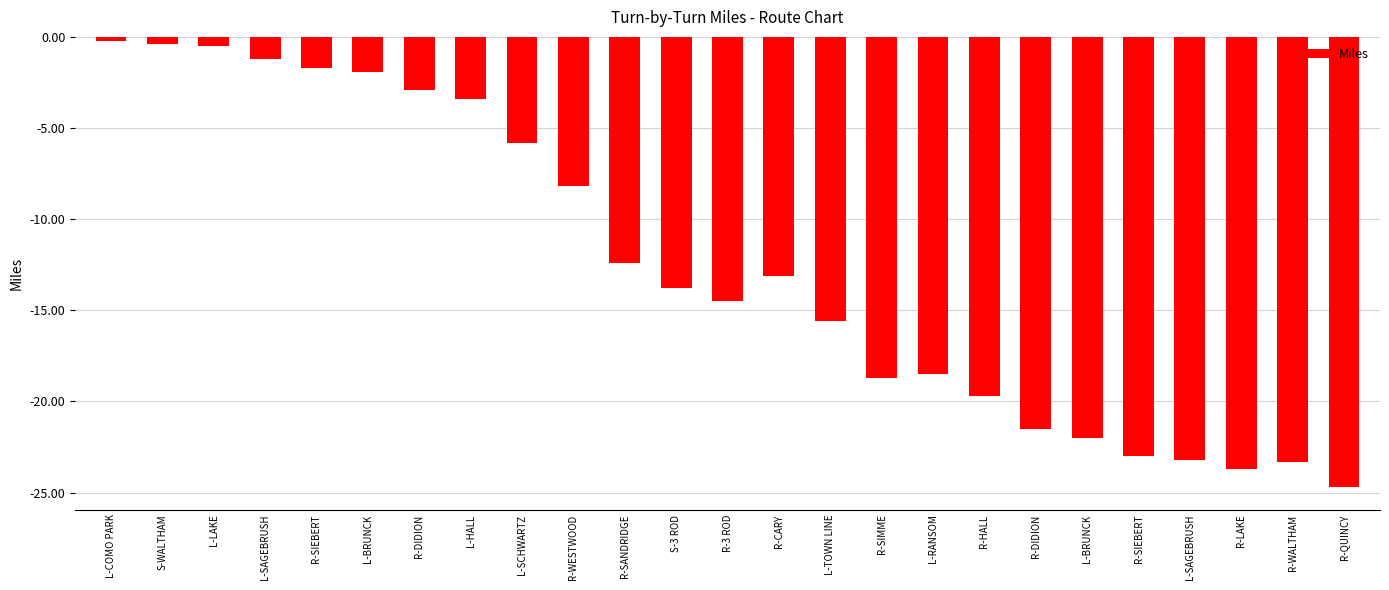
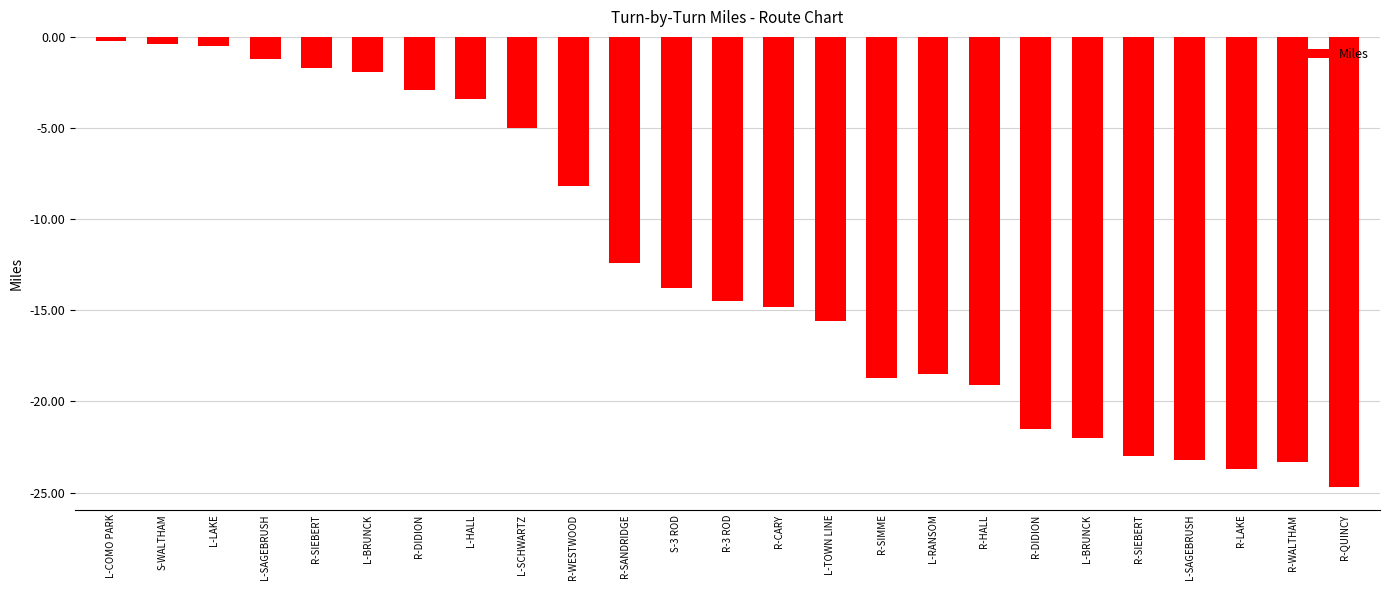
  {
    "L-COMO PARK": -0.2,
    "S-WALTHAM": -0.4,
    "L-LAKE": -0.5,
    "L-HALL": -3.4,
-   "L-SCHWARTZ": -5.8,
+   "L-SCHWARTZ": -5.0,
    "R-WESTWOOD": -8.2,
    "R-SANDRIDGE": -12.4,
    "S-3 ROD": -13.8,
    "R-3 ROD": -14.5,
-   "R-CARY": -13.1,
+   "R-CARY": -14.8,
    "L-TOWN LINE": -15.6,
    "R-SIMME": -18.7,
    "L-RANSOM": -18.5,
-   "R-HALL": -19.7,
+   "R-HALL": -19.1,
    "R-LAKE": -23.7,
    "R-WALTHAM": -23.3,
    "R-QUINCY": -24.7
  }
